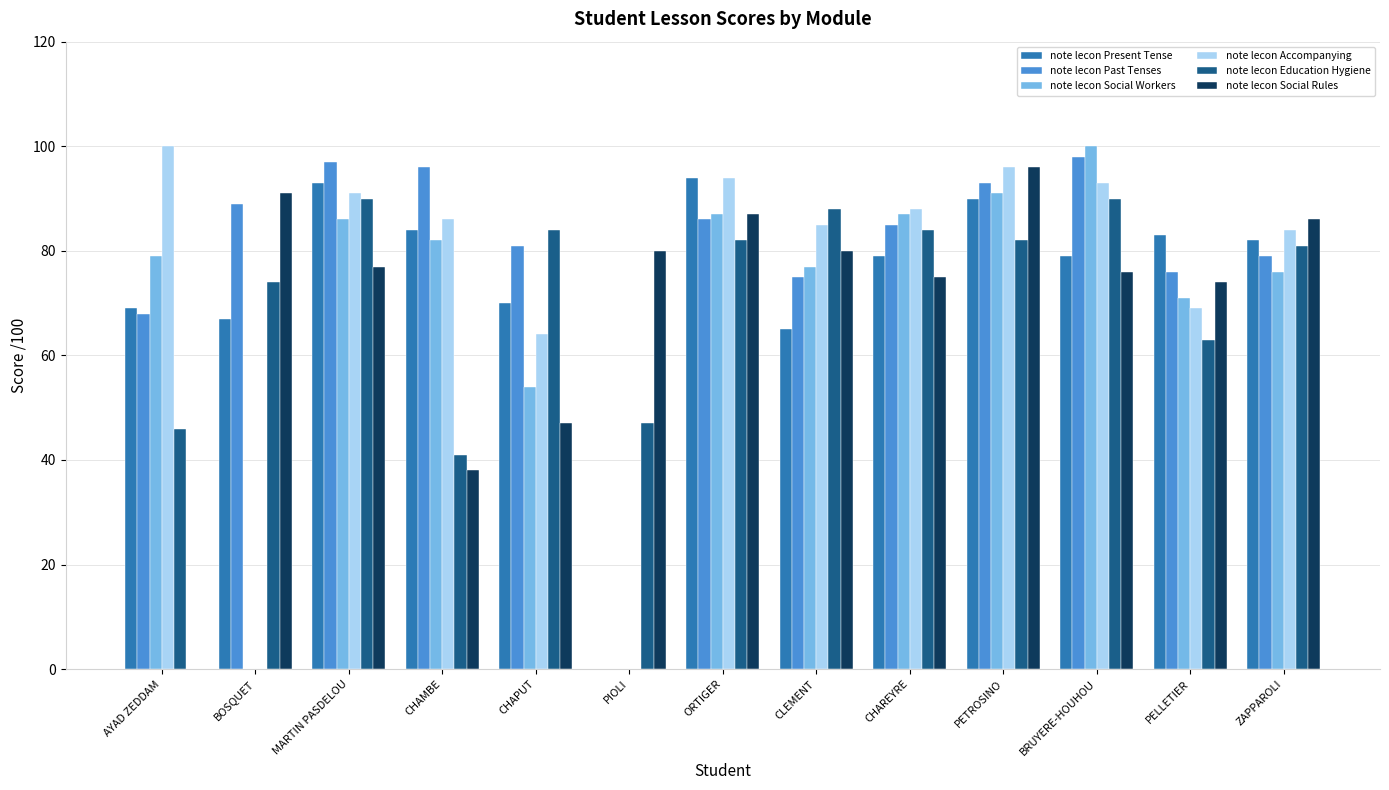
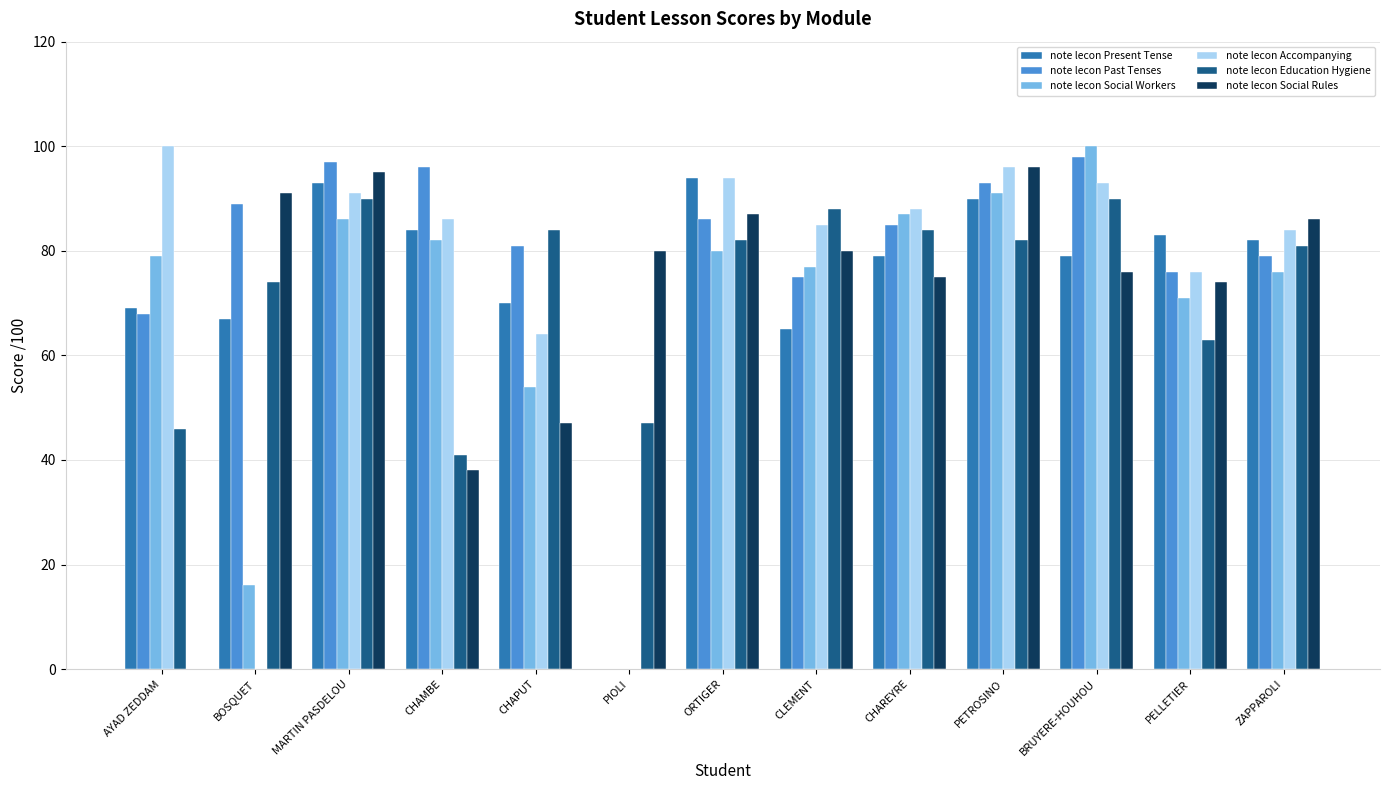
  {
    "note lecon Social Workers": {
      "AYAD ZEDDAM": 79,
-     "BOSQUET": 0,
+     "BOSQUET": 16,
      "MARTIN PASDELOU": 86,
      "CHAMBE": 82,
      "CHAPUT": 54,
      "PIOLI": 0,
-     "ORTIGER": 87,
+     "ORTIGER": 80,
      "CLEMENT": 77,
      "CHAREYRE": 87,
      "PETROSINO": 91,
      "BRUYERE-HOUHOU": 100,
      "PELLETIER": 71,
      "ZAPPAROLI": 76
    },
    "note lecon Accompanying": {
      "AYAD ZEDDAM": 100,
      "BOSQUET": 0,
      "MARTIN PASDELOU": 91,
      "CHAMBE": 86,
      "CHAPUT": 64,
      "PIOLI": 0,
      "ORTIGER": 94,
      "CLEMENT": 85,
      "CHAREYRE": 88,
      "PETROSINO": 96,
      "BRUYERE-HOUHOU": 93,
-     "PELLETIER": 69,
+     "PELLETIER": 76,
      "ZAPPAROLI": 84
    },
    "note lecon Social Rules": {
      "AYAD ZEDDAM": 0,
      "BOSQUET": 91,
-     "MARTIN PASDELOU": 77,
+     "MARTIN PASDELOU": 95,
      "CHAMBE": 38,
      "CHAPUT": 47,
      "PIOLI": 80,
      "ORTIGER": 87,
      "CLEMENT": 80,
      "CHAREYRE": 75,
      "PETROSINO": 96,
      "BRUYERE-HOUHOU": 76,
      "PELLETIER": 74,
      "ZAPPAROLI": 86
    }
  }
